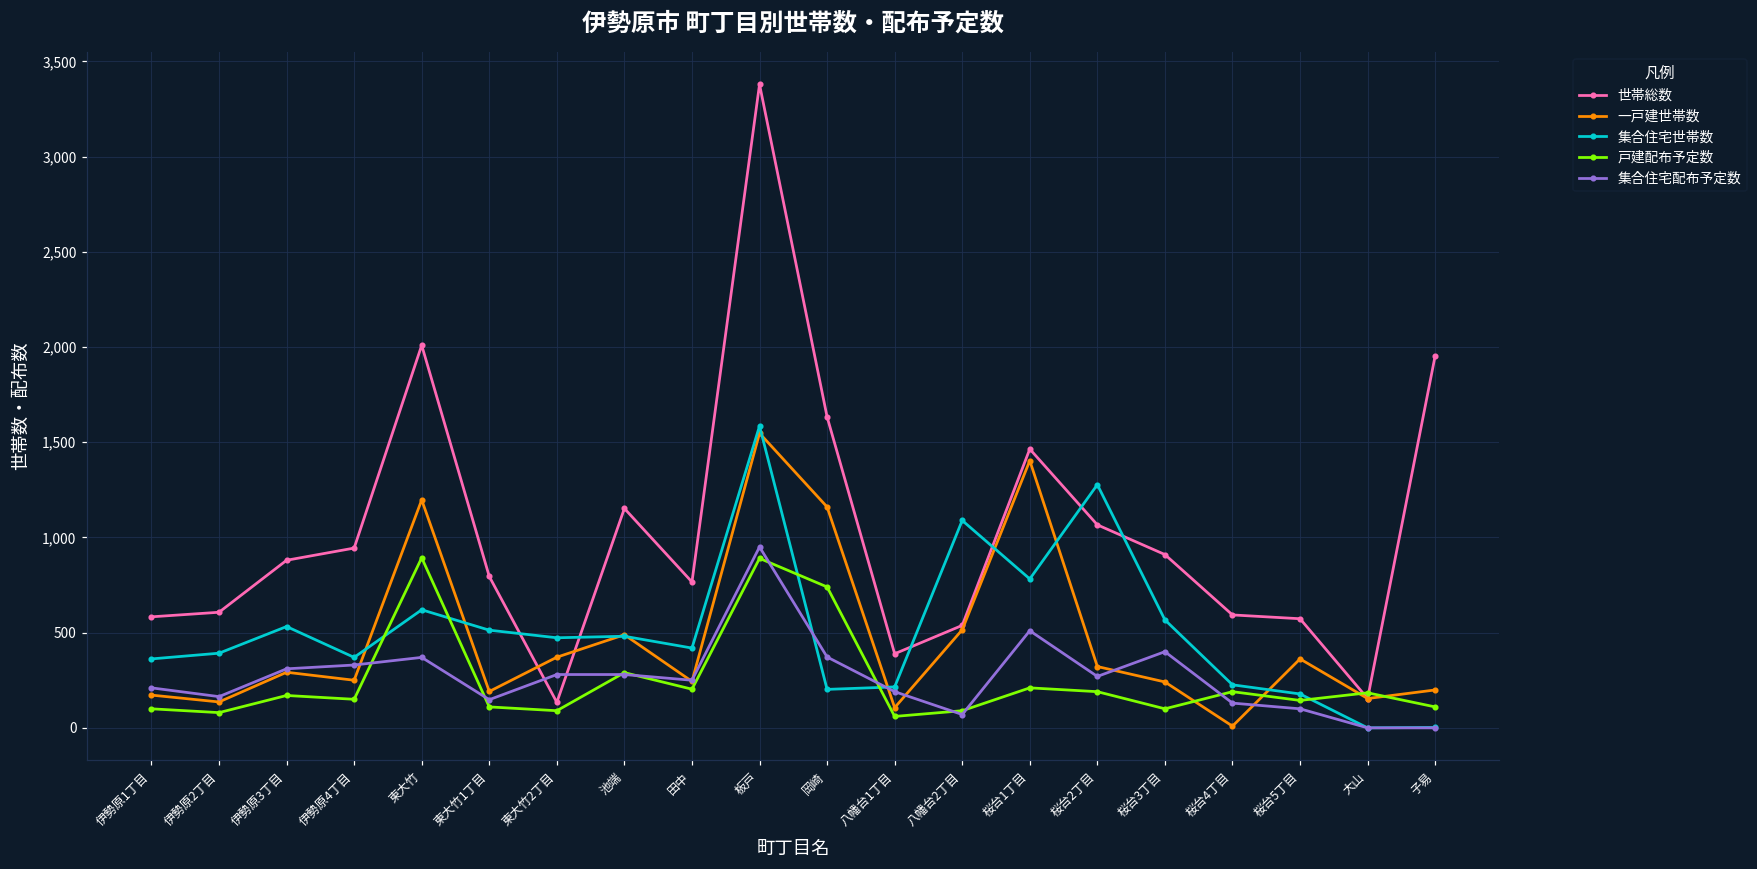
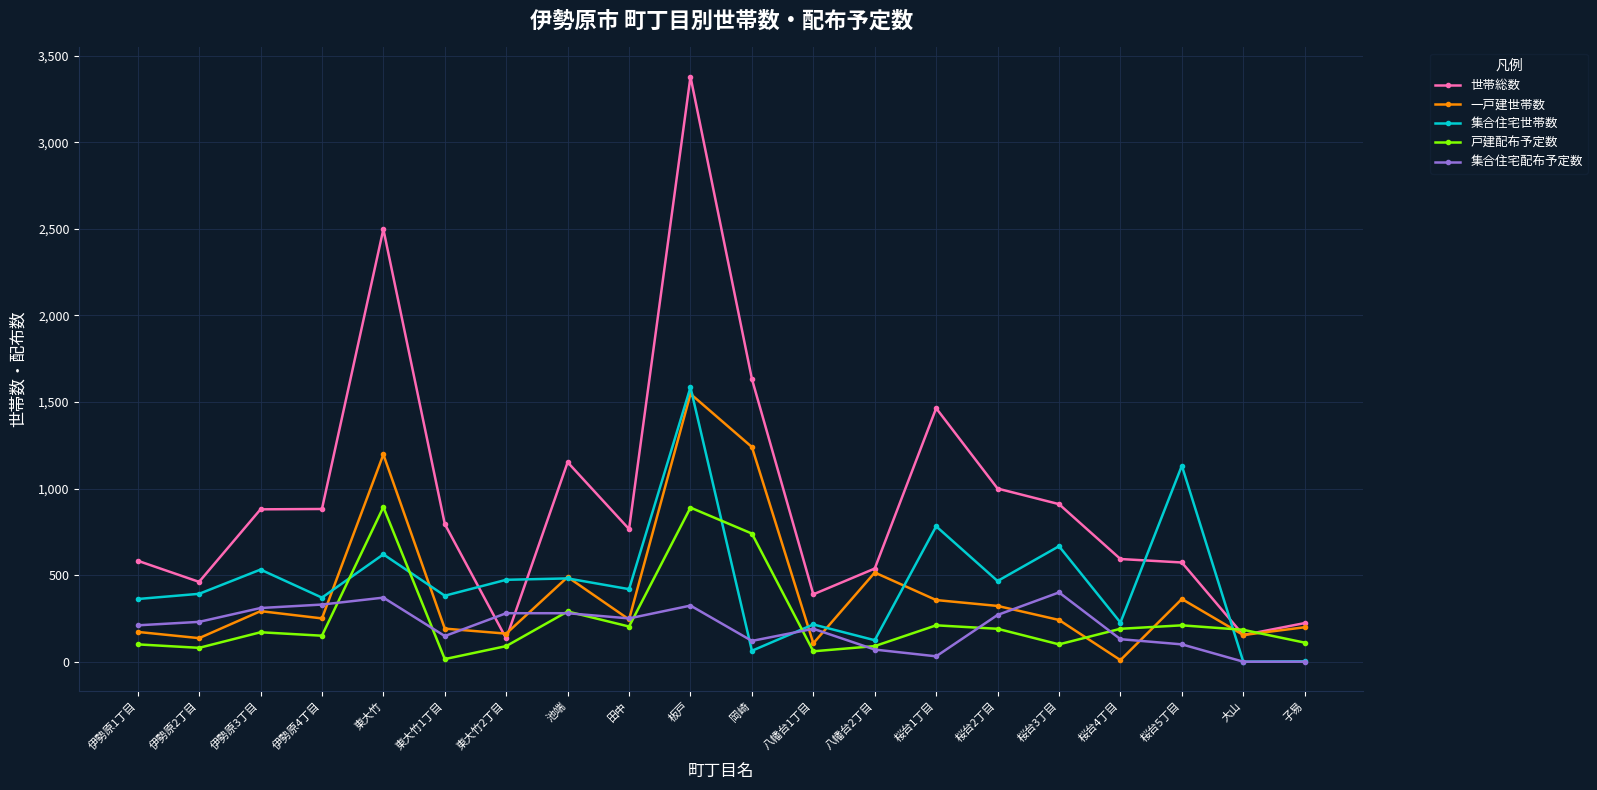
  {
    "世帯総数": {
      "伊勢原1丁目": "580",
-     "伊勢原2丁目": "610",
+     "伊勢原2丁目": "460",
      "伊勢原3丁目": "880",
-     "伊勢原4丁目": "940",
-     "東大竹": "2,010",
+     "伊勢原4丁目": "880",
+     "東大竹": "2,500",
      "東大竹1丁目": "800",
      "東大竹2丁目": "130",
      "池端": "1,150",
      "田中": "770",
      "板戸": "3,380",
      "岡崎": "1,630",
      "八幡台1丁目": "390",
      "八幡台2丁目": "540",
      "桜台1丁目": "1,460",
-     "桜台2丁目": "1,070",
+     "桜台2丁目": "1,000",
      "桜台3丁目": "910",
      "桜台4丁目": "590",
      "桜台5丁目": "570",
-     "子易": "1,950"
+     "子易": "220"
    },
    "一戸建世帯数": {
      "伊勢原1丁目": "170",
      "伊勢原2丁目": "140",
      "伊勢原3丁目": "290",
      "伊勢原4丁目": "250",
      "東大竹": "1,200",
      "東大竹1丁目": "190",
-     "東大竹2丁目": "370",
+     "東大竹2丁目": "160",
      "板戸": "1,550",
-     "岡崎": "1,160",
+     "岡崎": "1,240",
      "八幡台1丁目": "110",
      "八幡台2丁目": "520",
-     "桜台1丁目": "1,400",
+     "桜台1丁目": "360",
      "桜台2丁目": "320",
      "桜台3丁目": "240",
      "桜台4丁目": "10",
      "桜台5丁目": "360",
      "子易": "200"
    },
    "集合住宅世帯数": {
      "伊勢原1丁目": "360",
      "伊勢原2丁目": "390",
      "伊勢原3丁目": "530",
      "伊勢原4丁目": "370",
      "東大竹": "620",
-     "東大竹1丁目": "510",
+     "東大竹1丁目": "380",
      "東大竹2丁目": "470",
      "田中": "420",
      "板戸": "1,590",
-     "岡崎": "200",
+     "岡崎": "60",
      "八幡台1丁目": "220",
-     "八幡台2丁目": "1,090",
+     "八幡台2丁目": "120",
      "桜台1丁目": "780",
-     "桜台2丁目": "1,280",
-     "桜台3丁目": "570",
+     "桜台2丁目": "470",
+     "桜台3丁目": "670",
      "桜台4丁目": "230",
-     "桜台5丁目": "180"
+     "桜台5丁目": "1,130"
    },
    "戸建配布予定数": {
      "伊勢原1丁目": "100",
      "伊勢原2丁目": "80",
      "伊勢原3丁目": "170",
      "伊勢原4丁目": "150",
      "東大竹": "890",
-     "東大竹1丁目": "110",
+     "東大竹1丁目": "20",
      "東大竹2丁目": "90",
      "田中": "200",
      "板戸": "890",
      "岡崎": "740",
      "八幡台1丁目": "60",
      "八幡台2丁目": "90",
      "桜台1丁目": "210",
      "桜台2丁目": "190",
      "桜台3丁目": "100",
      "桜台4丁目": "190",
-     "桜台5丁目": "140",
+     "桜台5丁目": "210",
      "大山": "180",
      "子易": "110"
    },
    "集合住宅配布予定数": {
      "伊勢原1丁目": "210",
-     "伊勢原2丁目": "160",
+     "伊勢原2丁目": "230",
      "伊勢原3丁目": "310",
      "伊勢原4丁目": "330",
      "東大竹": "370",
      "東大竹1丁目": "150",
      "東大竹2丁目": "280",
-     "板戸": "950",
-     "岡崎": "370",
+     "板戸": "320",
+     "岡崎": "120",
      "八幡台1丁目": "190",
      "八幡台2丁目": "70",
-     "桜台1丁目": "510",
+     "桜台1丁目": "30",
      "桜台2丁目": "270",
      "桜台3丁目": "400",
      "桜台4丁目": "130",
      "桜台5丁目": "100"
    }
  }
